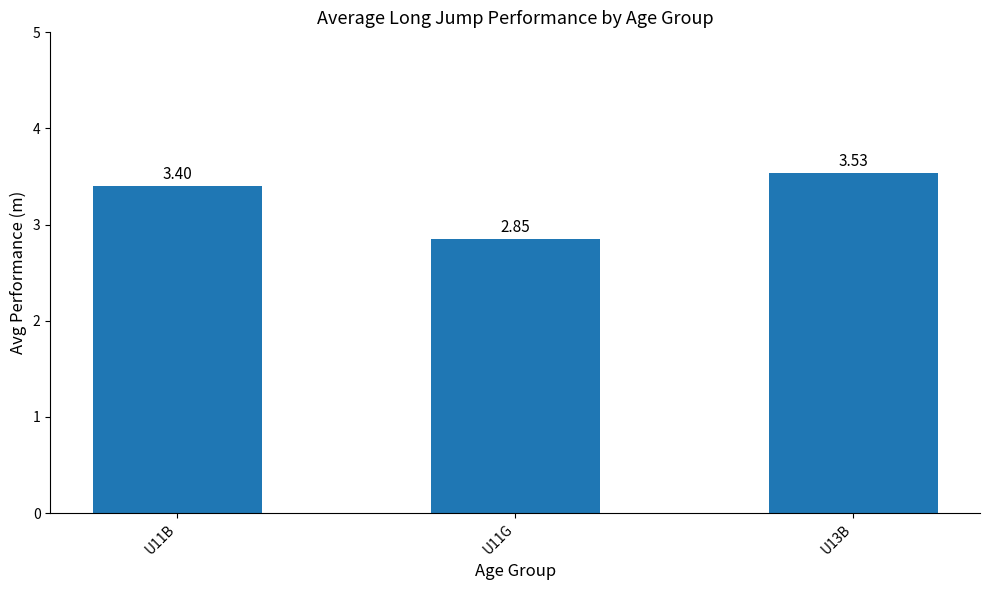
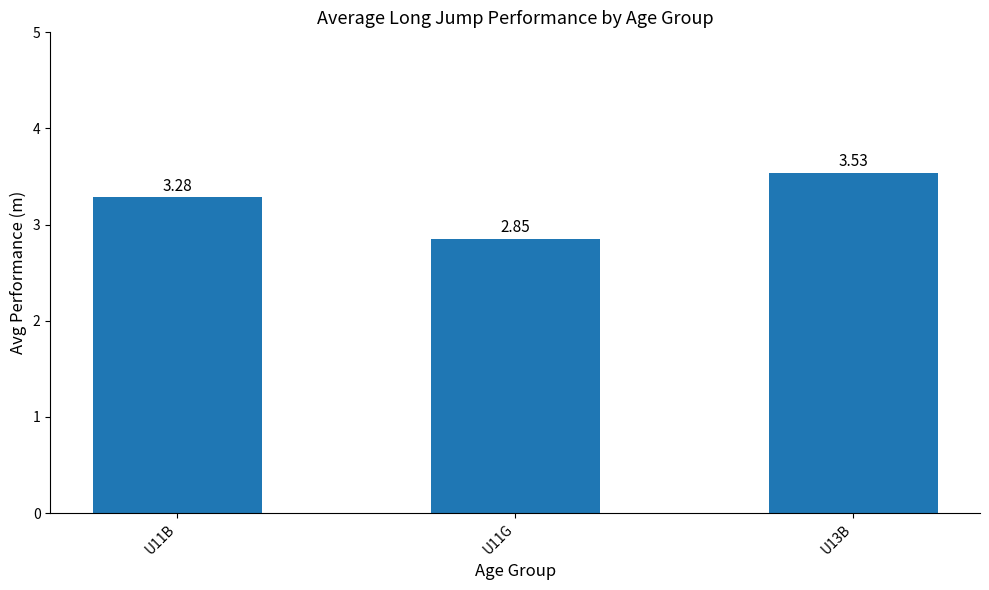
  {
-   "U11B": 3.40,
+   "U11B": 3.28,
    "U11G": 2.85,
    "U13B": 3.53
  }
